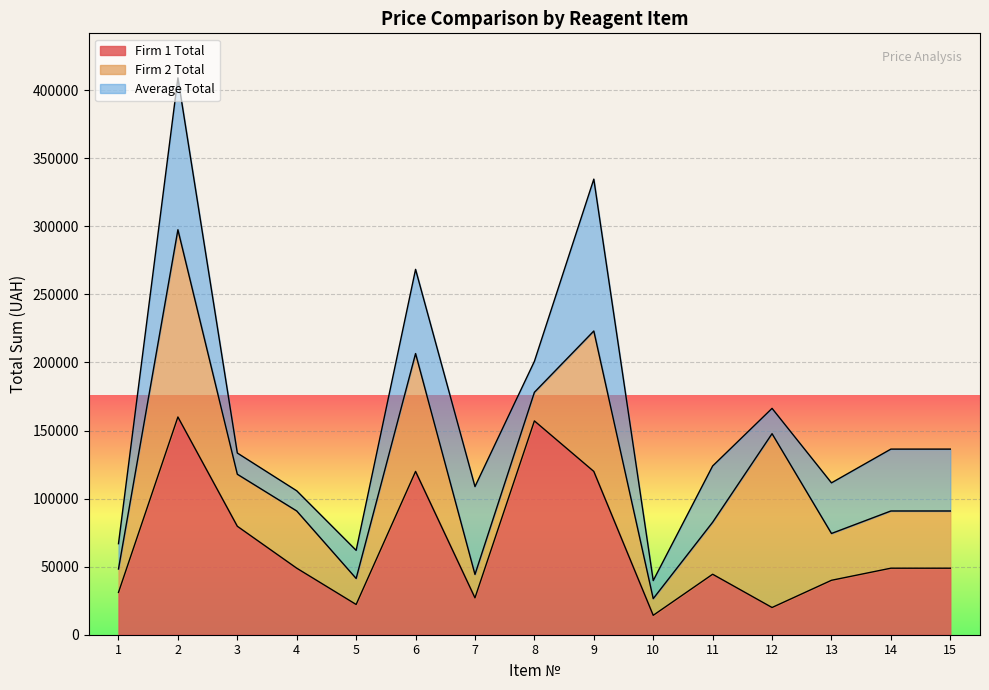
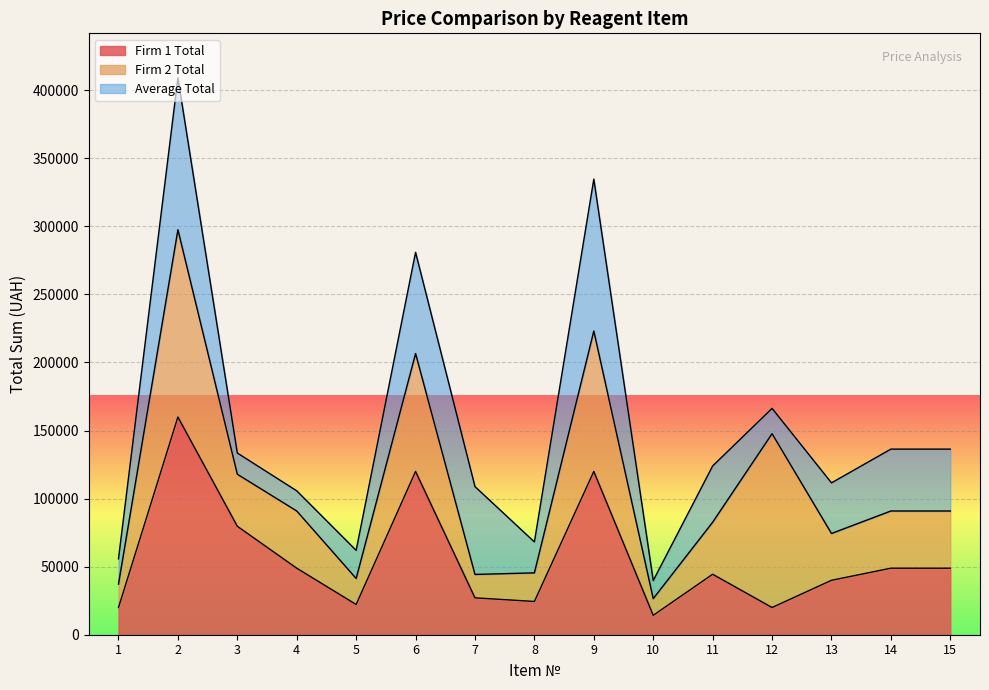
  {
    "Firm 1 Total": {
-     "1": 31000,
+     "1": 20000,
      "2": 160000,
      "3": 80000,
      "4": 49000,
      "5": 22000,
      "6": 120000,
      "7": 27000,
-     "8": 157000,
+     "8": 24000,
      "9": 120000,
      "10": 14000,
      "11": 44000,
      "12": 20000,
      "13": 40000,
      "14": 49000,
      "15": 49000
    },
    "Firm 2 Total": {
      "1": 17000,
      "2": 138000,
      "3": 38000,
      "4": 42000,
      "5": 19000,
      "6": 87000,
      "7": 17000,
      "8": 21000,
      "9": 103000,
      "10": 12000,
      "11": 38000,
      "12": 128000,
      "13": 34000,
      "14": 42000,
      "15": 42000
    },
    "Average Total": {
      "1": 19000,
      "3": 16000,
      "4": 15000,
      "5": 21000,
-     "6": 62000,
+     "6": 74000,
      "7": 65000,
      "8": 23000,
      "9": 112000,
      "10": 13000,
      "11": 41000,
      "12": 19000,
      "13": 37000,
      "14": 45000,
      "15": 45000
    }
  }
